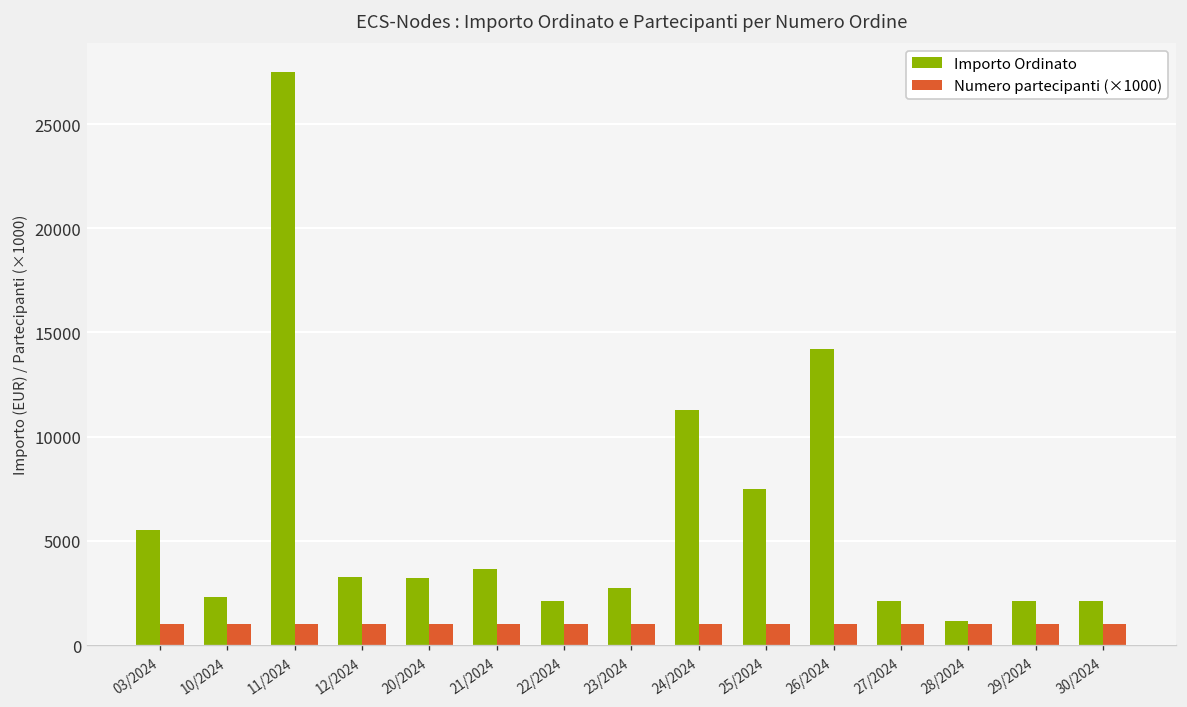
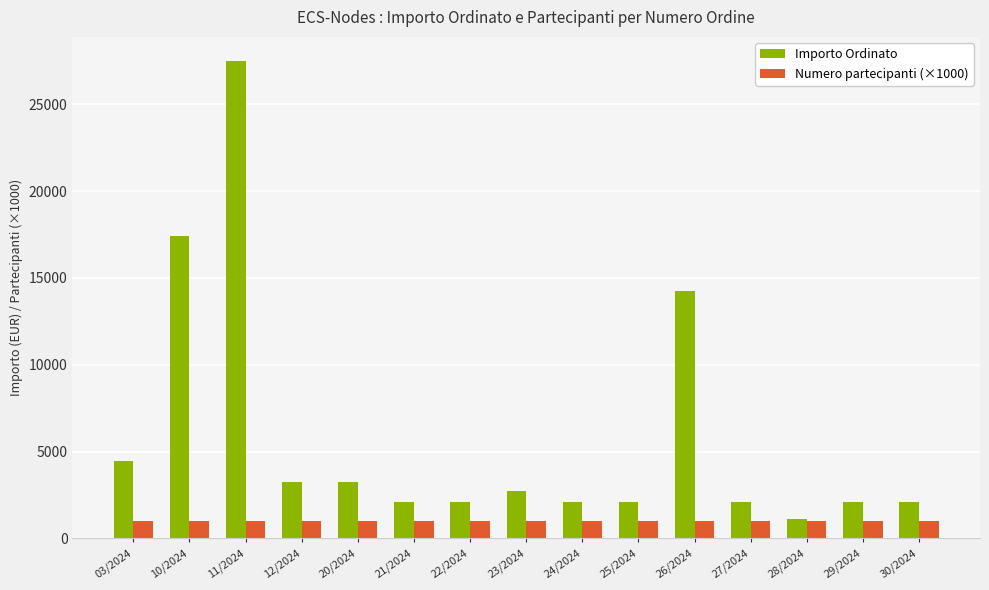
  {
    "Importo Ordinato": {
-     "03/2024": 5500,
-     "10/2024": 2300,
+     "03/2024": 4400,
+     "10/2024": 17400,
      "11/2024": 27500,
      "12/2024": 3300,
      "20/2024": 3200,
-     "21/2024": 3600,
+     "21/2024": 2100,
      "22/2024": 2100,
      "23/2024": 2700,
-     "24/2024": 11300,
-     "25/2024": 7500,
+     "24/2024": 2100,
+     "25/2024": 2100,
      "26/2024": 14200,
      "27/2024": 2100,
      "28/2024": 1100,
      "29/2024": 2100,
      "30/2024": 2100
    },
    "Numero partecipanti (×1000)": {
      "03/2024": 1000,
      "10/2024": 1000,
      "11/2024": 1000,
      "12/2024": 1000,
      "20/2024": 1000,
      "21/2024": 1000,
      "22/2024": 1000,
      "23/2024": 1000,
      "24/2024": 1000,
      "25/2024": 1000,
      "26/2024": 1000,
      "27/2024": 1000,
      "28/2024": 1000,
      "29/2024": 1000,
      "30/2024": 1000
    }
  }
